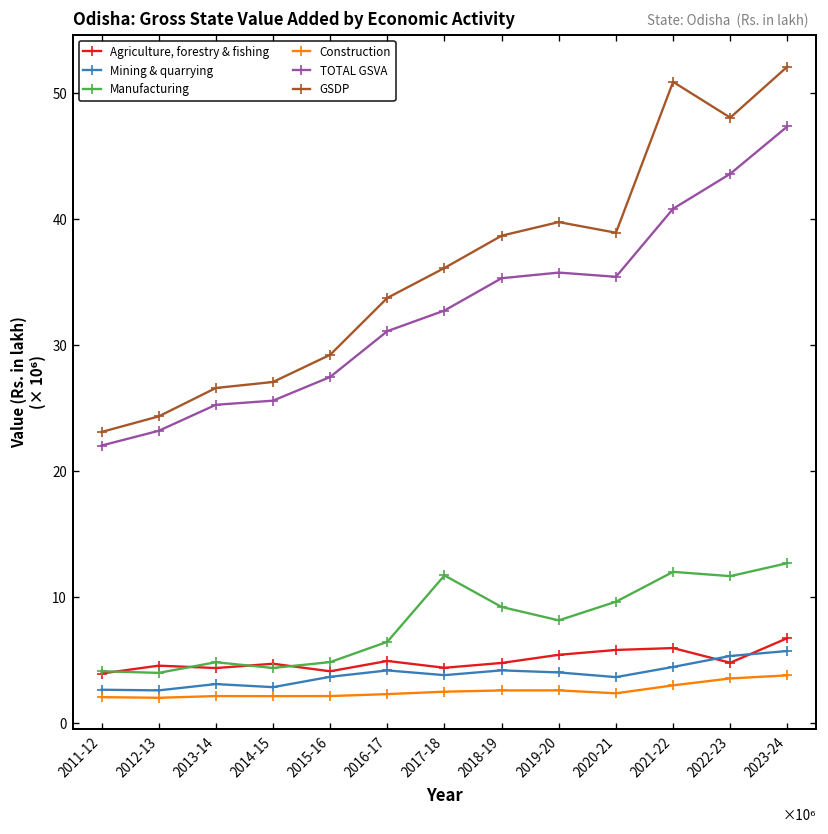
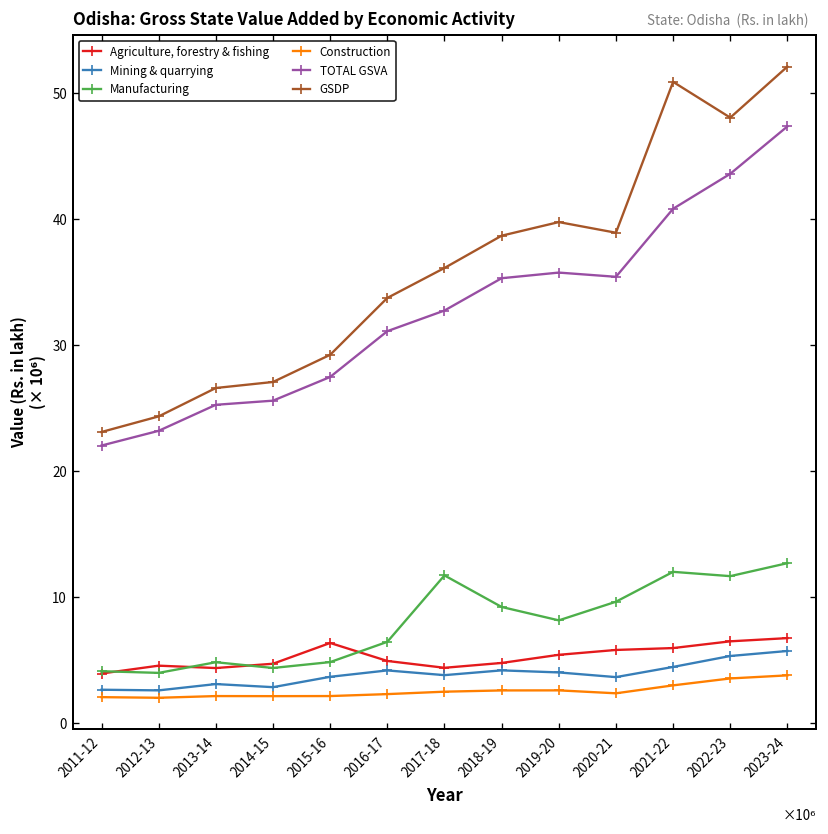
  {
    "Agriculture, forestry & fishing": {
      "2012-13": 4.6,
      "2013-14": 4.4,
      "2014-15": 4.7,
-     "2015-16": 4.1,
+     "2015-16": 6.4,
      "2016-17": 4.9,
      "2017-18": 4.4,
      "2018-19": 4.8,
      "2019-20": 5.4,
      "2020-21": 5.8,
      "2021-22": 6.0,
-     "2022-23": 4.8,
+     "2022-23": 6.5,
      "2023-24": 6.7
    },
    "Mining & quarrying": {
      "2011-12": 2.6,
      "2012-13": 2.6,
      "2013-14": 3.1,
      "2014-15": 2.9,
      "2015-16": 3.7,
      "2016-17": 4.2,
      "2017-18": 3.8,
      "2018-19": 4.2,
      "2019-20": 4.0,
      "2020-21": 3.6,
      "2021-22": 4.5,
      "2022-23": 5.3,
      "2023-24": 5.7
    },
    "Manufacturing": {
      "2012-13": 4.0,
      "2013-14": 4.8,
      "2014-15": 4.4,
      "2015-16": 4.8,
      "2016-17": 6.4,
      "2017-18": 11.7,
      "2018-19": 9.2,
      "2019-20": 8.2,
      "2020-21": 9.6,
      "2021-22": 12.0,
      "2022-23": 11.7,
      "2023-24": 12.7
    },
    "Construction": {
      "2011-12": 2.1,
      "2012-13": 2.0,
      "2013-14": 2.1,
      "2014-15": 2.1,
      "2015-16": 2.1,
      "2016-17": 2.3,
      "2017-18": 2.5,
      "2018-19": 2.6,
      "2019-20": 2.6,
      "2020-21": 2.4,
      "2021-22": 3.0,
      "2022-23": 3.5,
      "2023-24": 3.8
    },
    "TOTAL GSVA": {
      "2011-12": 22.0,
      "2012-13": 23.2,
      "2013-14": 25.3,
      "2014-15": 25.6,
      "2015-16": 27.5,
      "2016-17": 31.1,
      "2017-18": 32.7,
      "2018-19": 35.3,
      "2019-20": 35.7,
      "2020-21": 35.4,
      "2021-22": 40.8,
      "2022-23": 43.6,
      "2023-24": 47.3
    },
    "GSDP": {
      "2011-12": 23.1,
      "2012-13": 24.3,
      "2013-14": 26.6,
      "2014-15": 27.1,
      "2015-16": 29.2,
      "2016-17": 33.7,
      "2017-18": 36.1,
      "2018-19": 38.7,
      "2019-20": 39.8,
      "2020-21": 38.9,
      "2021-22": 50.9,
      "2022-23": 48.0,
      "2023-24": 52.1
    }
  }
